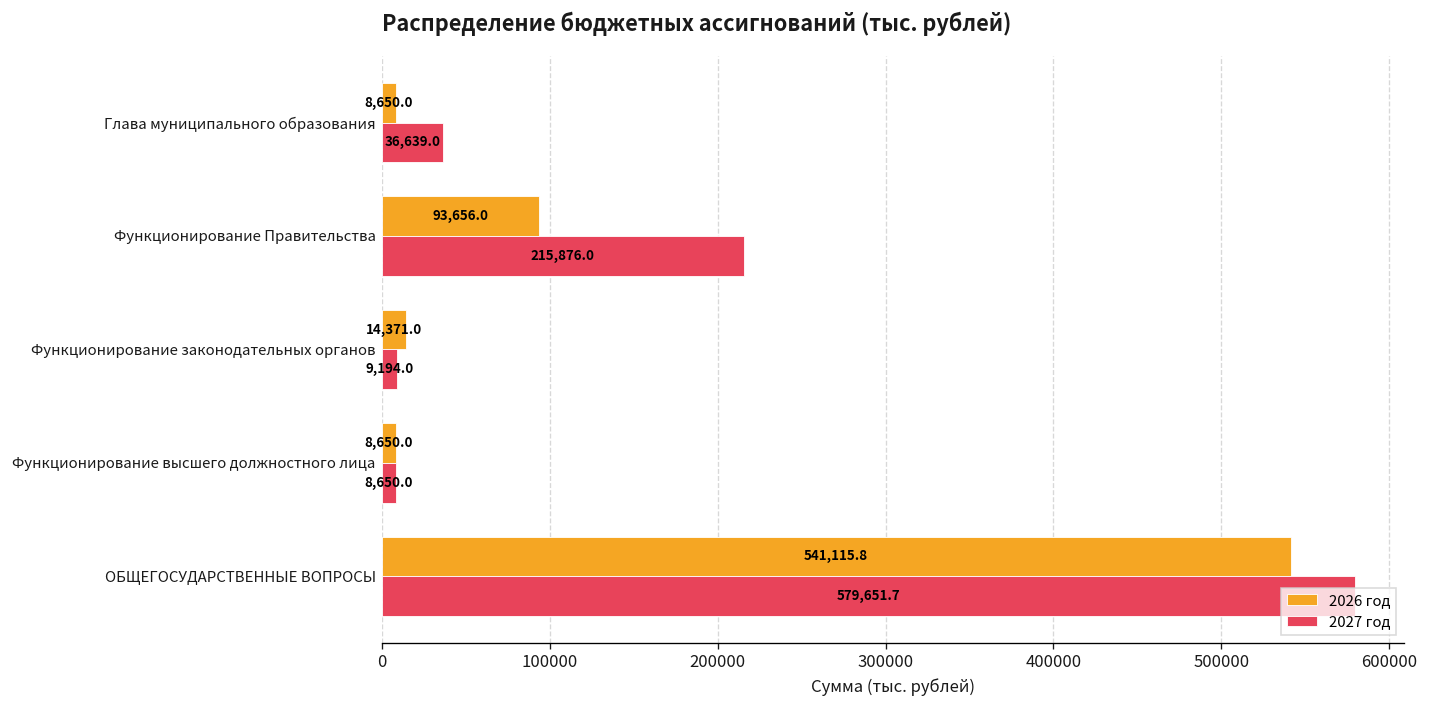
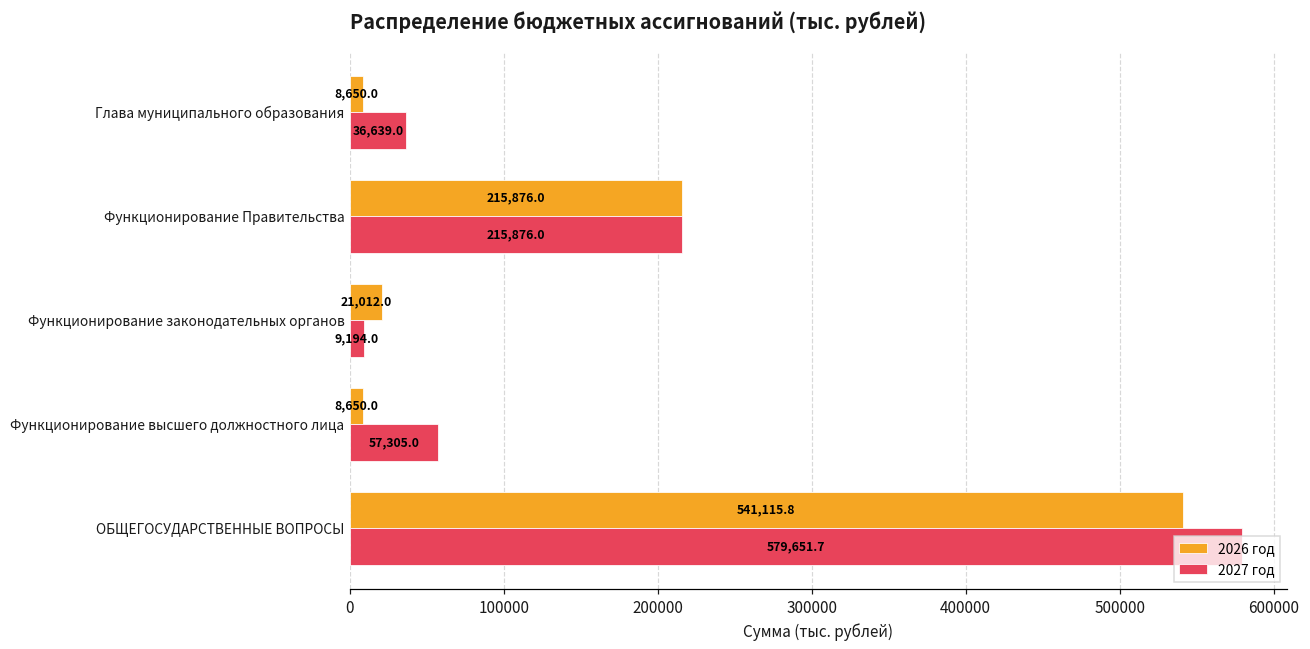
  {
    "2026 год": {
      "Глава муниципального образования": "8,650.0",
-     "Функционирование Правительства": "93,656.0",
-     "Функционирование законодательных органов": "14,371.0",
+     "Функционирование Правительства": "215,876.0",
+     "Функционирование законодательных органов": "21,012.0",
      "Функционирование высшего должностного лица": "8,650.0",
      "ОБЩЕГОСУДАРСТВЕННЫЕ ВОПРОСЫ": "541,115.8"
    },
    "2027 год": {
      "Глава муниципального образования": "36,639.0",
      "Функционирование Правительства": "215,876.0",
      "Функционирование законодательных органов": "9,194.0",
-     "Функционирование высшего должностного лица": "8,650.0"
+     "Функционирование высшего должностного лица": "57,305.0"
    }
  }
